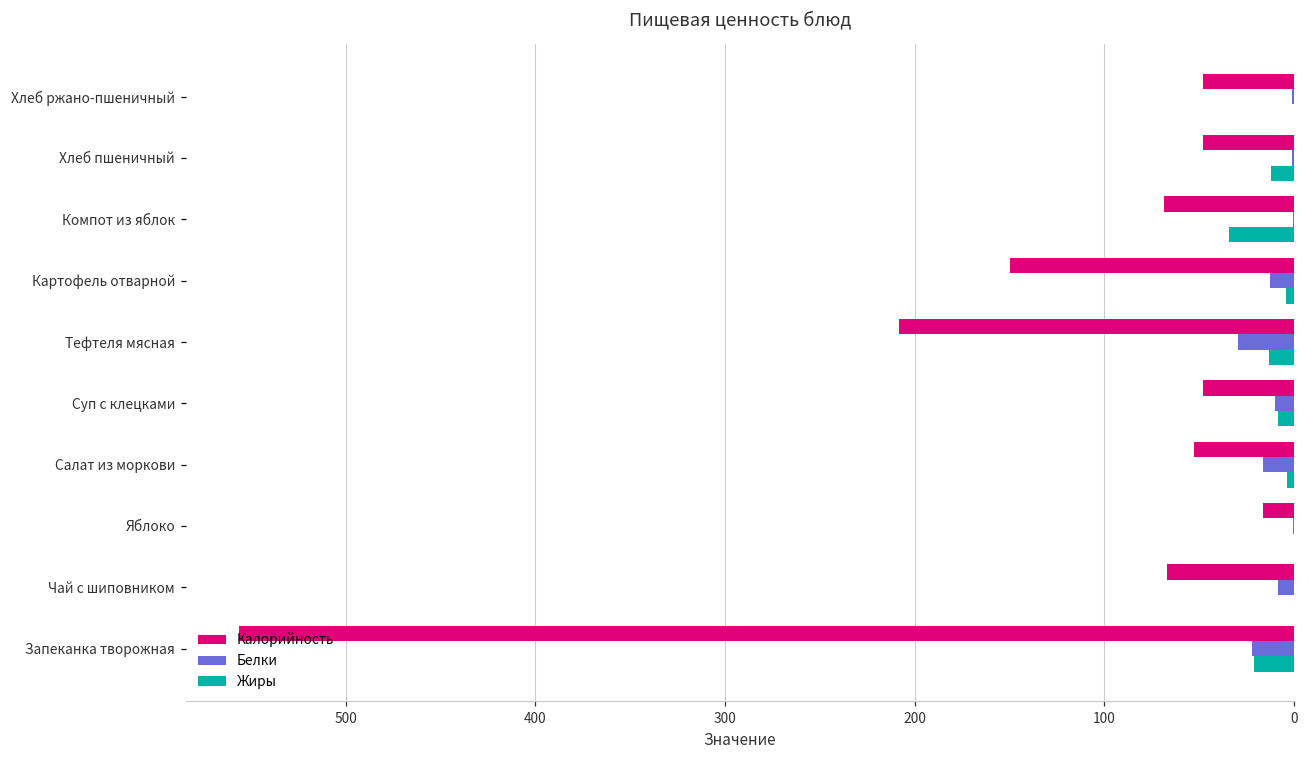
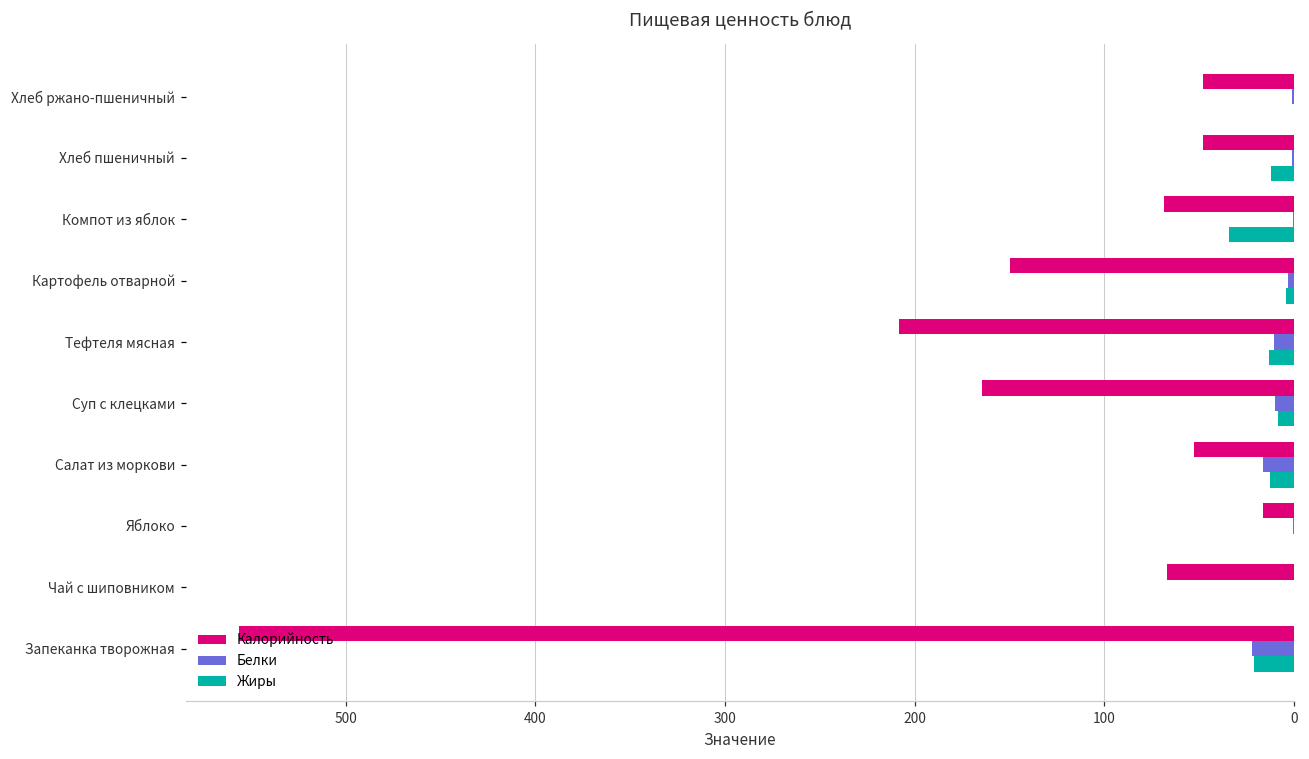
  {
    "Калорийность": {
      "Хлеб ржано-пшеничный": 48,
      "Хлеб пшеничный": 48,
      "Компот из яблок": 69,
      "Картофель отварной": 150,
      "Тефтеля мясная": 208,
-     "Суп с клецками": 48,
+     "Суп с клецками": 165,
      "Салат из моркови": 53,
      "Яблоко": 17,
      "Чай с шиповником": 67,
      "Запеканка творожная": 557
    },
    "Белки": {
-     "Картофель отварной": 13,
-     "Тефтеля мясная": 29,
+     "Картофель отварной": 3,
+     "Тефтеля мясная": 11,
      "Суп с клецками": 10,
      "Салат из моркови": 17,
-     "Чай с шиповником": 9,
+     "Чай с шиповником": 0,
      "Запеканка творожная": 22
    },
    "Жиры": {
      "Хлеб пшеничный": 12,
      "Компот из яблок": 34,
      "Картофель отварной": 4,
      "Тефтеля мясная": 13,
      "Суп с клецками": 8,
-     "Салат из моркови": 4,
+     "Салат из моркови": 13,
      "Запеканка творожная": 21
    }
  }
